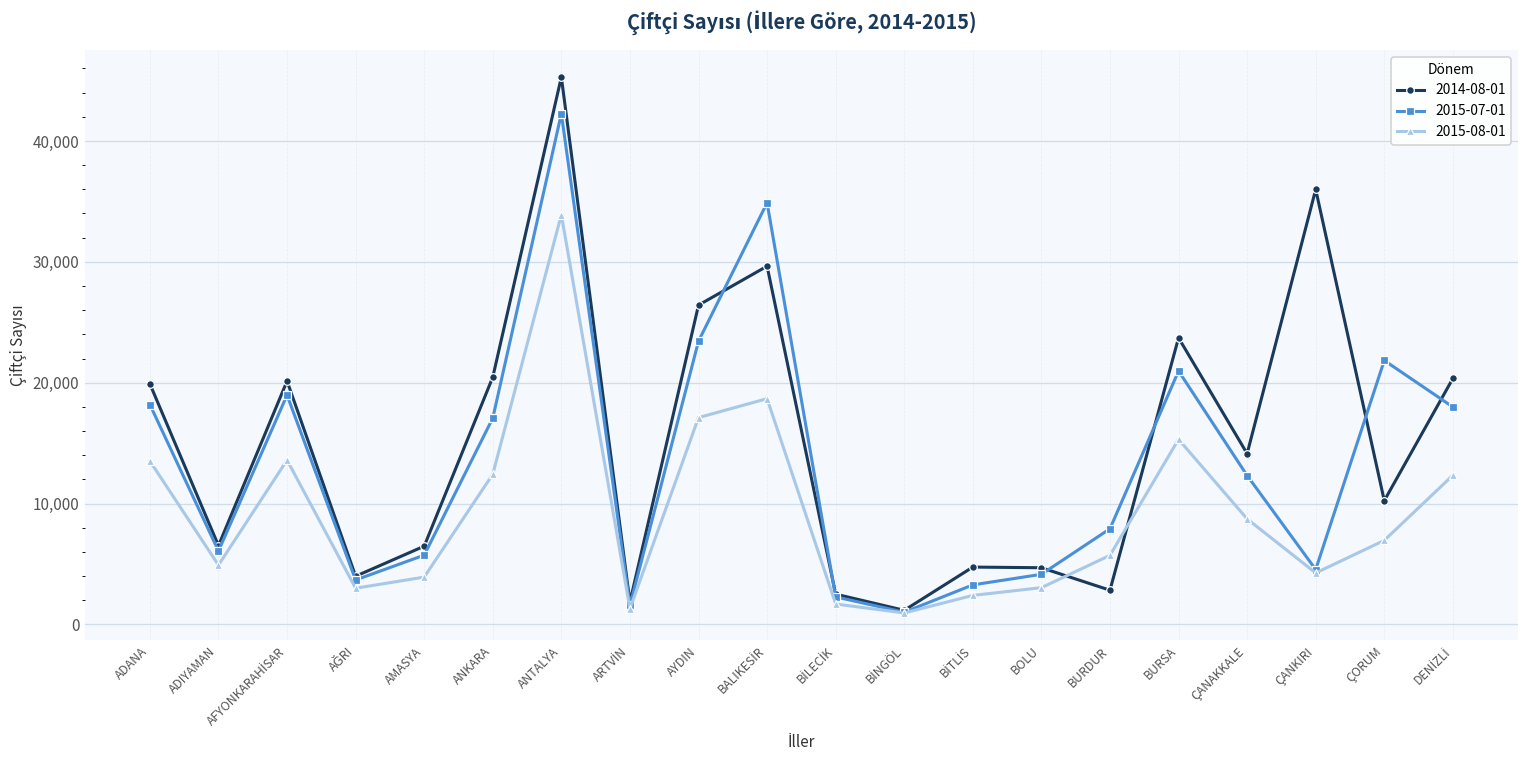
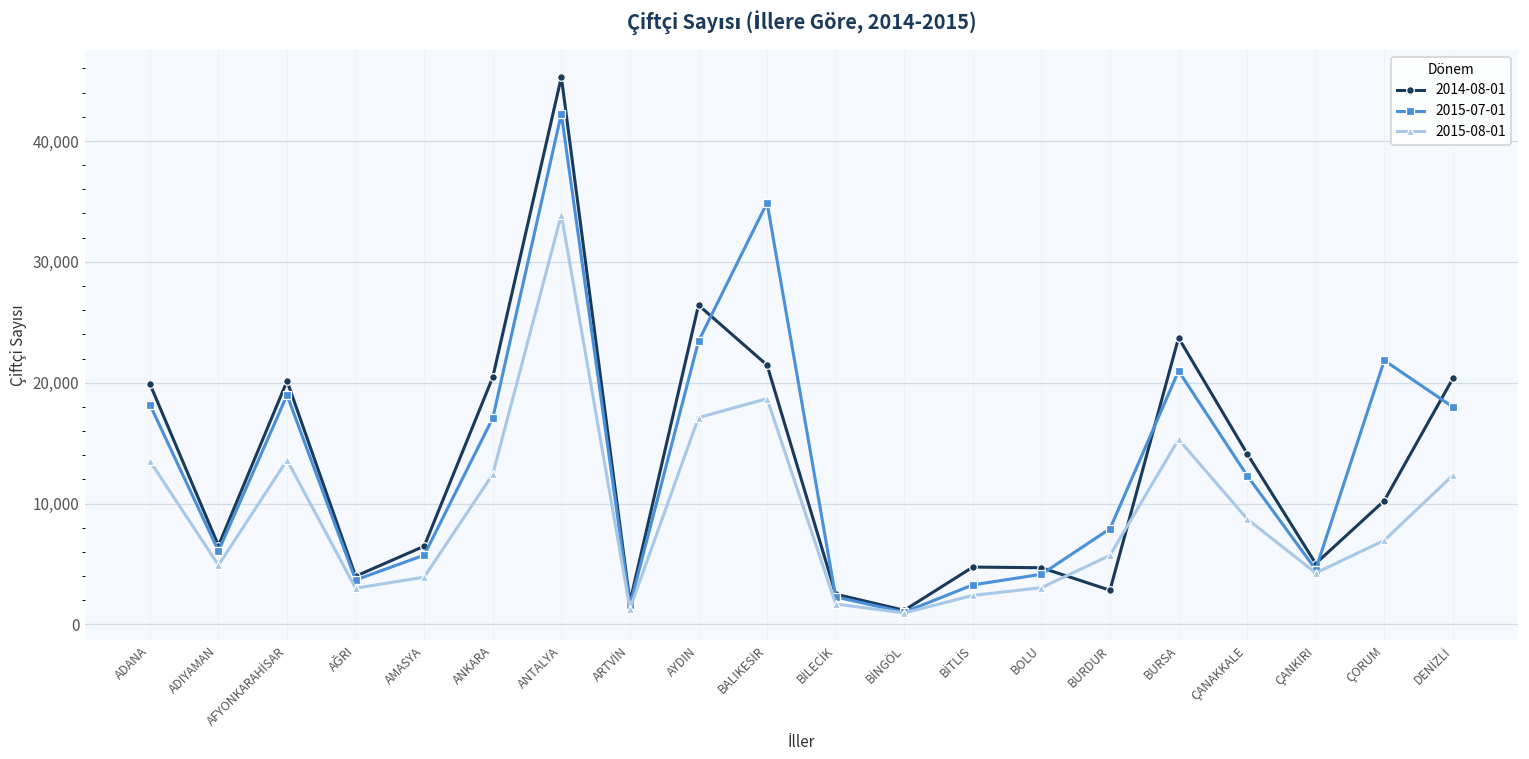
  {
    "2014-08-01": {
      "ADANA": "19,900",
      "ADIYAMAN": "6,500",
      "AFYONKARAHİSAR": "20,100",
      "AĞRI": "4,000",
      "AMASYA": "6,500",
      "ANKARA": "20,500",
      "ANTALYA": "45,300",
      "ARTVİN": "1,800",
      "AYDIN": "26,400",
-     "BALIKESİR": "29,600",
+     "BALIKESİR": "21,500",
      "BİTLİS": "4,700",
      "BOLU": "4,700",
      "BURDUR": "2,800",
      "BURSA": "23,700",
      "ÇANAKKALE": "14,100",
-     "ÇANKIRI": "36,000",
+     "ÇANKIRI": "5,000",
      "ÇORUM": "10,200",
      "DENİZLİ": "20,300"
    },
    "2015-07-01": {
      "ADANA": "18,200",
      "ADIYAMAN": "6,100",
      "AFYONKARAHİSAR": "19,000",
      "AĞRI": "3,700",
      "AMASYA": "5,700",
      "ANKARA": "17,100",
      "ANTALYA": "42,300",
      "ARTVİN": "1,600",
      "AYDIN": "23,400",
      "BALIKESİR": "34,900",
      "BİTLİS": "3,300",
      "BOLU": "4,100",
      "BURDUR": "7,900",
      "BURSA": "21,000",
      "ÇANAKKALE": "12,300",
      "ÇANKIRI": "4,500",
      "ÇORUM": "21,800",
      "DENİZLİ": "18,000"
    },
    "2015-08-01": {
      "ADANA": "13,500",
      "ADIYAMAN": "4,900",
      "AFYONKARAHİSAR": "13,600",
      "AĞRI": "3,000",
      "AMASYA": "3,900",
      "ANKARA": "12,400",
      "ANTALYA": "33,900",
      "ARTVİN": "1,300",
      "AYDIN": "17,100",
      "BALIKESİR": "18,700",
      "BİLECİK": "1,700",
      "BİTLİS": "2,400",
      "BOLU": "3,000",
      "BURDUR": "5,700",
      "BURSA": "15,300",
      "ÇANAKKALE": "8,700",
      "ÇANKIRI": "4,300",
      "ÇORUM": "6,900",
      "DENİZLİ": "12,300"
    }
  }
